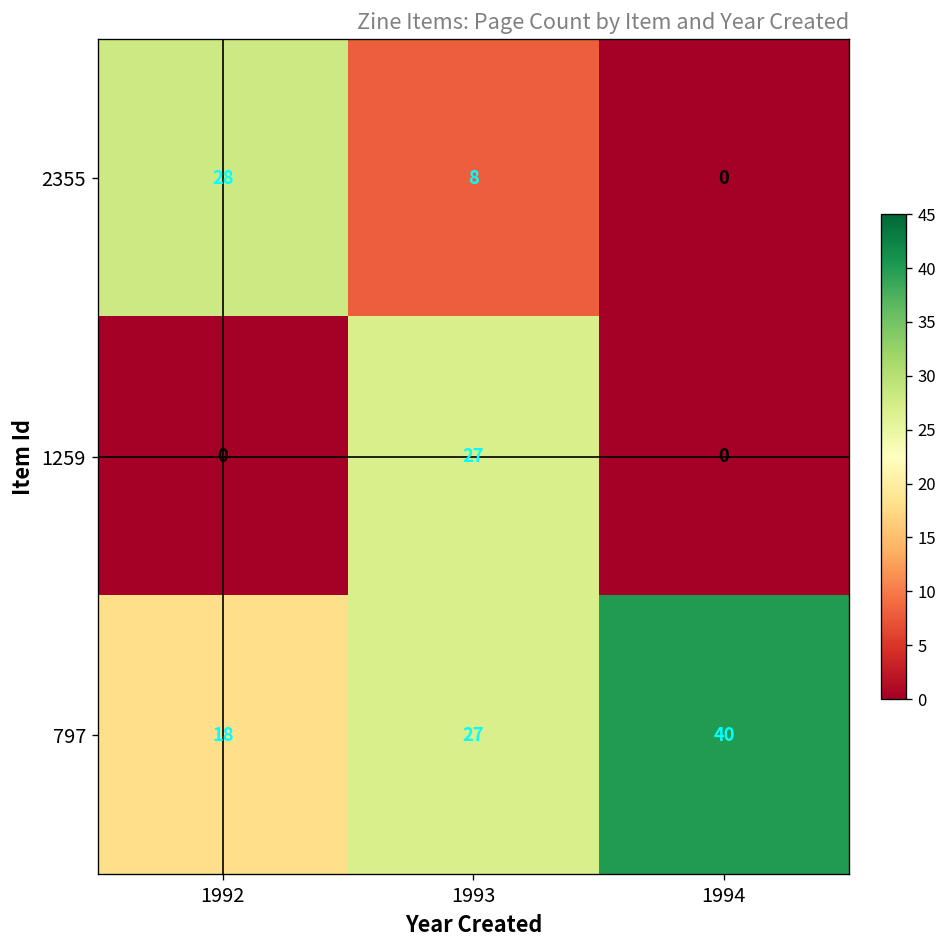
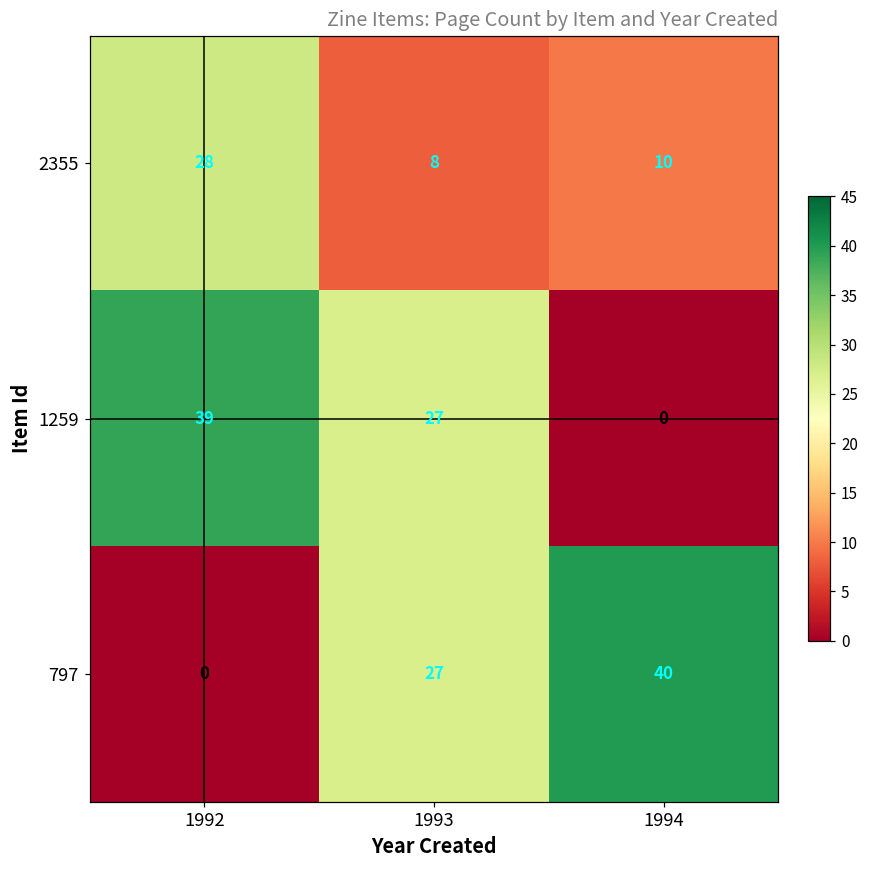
  {
    "2355": {
      "1992": 28,
      "1993": 8,
-     "1994": 0
+     "1994": 10
    },
    "1259": {
-     "1992": 0,
+     "1992": 39,
      "1993": 27,
      "1994": 0
    },
    "797": {
-     "1992": 18,
+     "1992": 0,
      "1993": 27,
      "1994": 40
    }
  }
